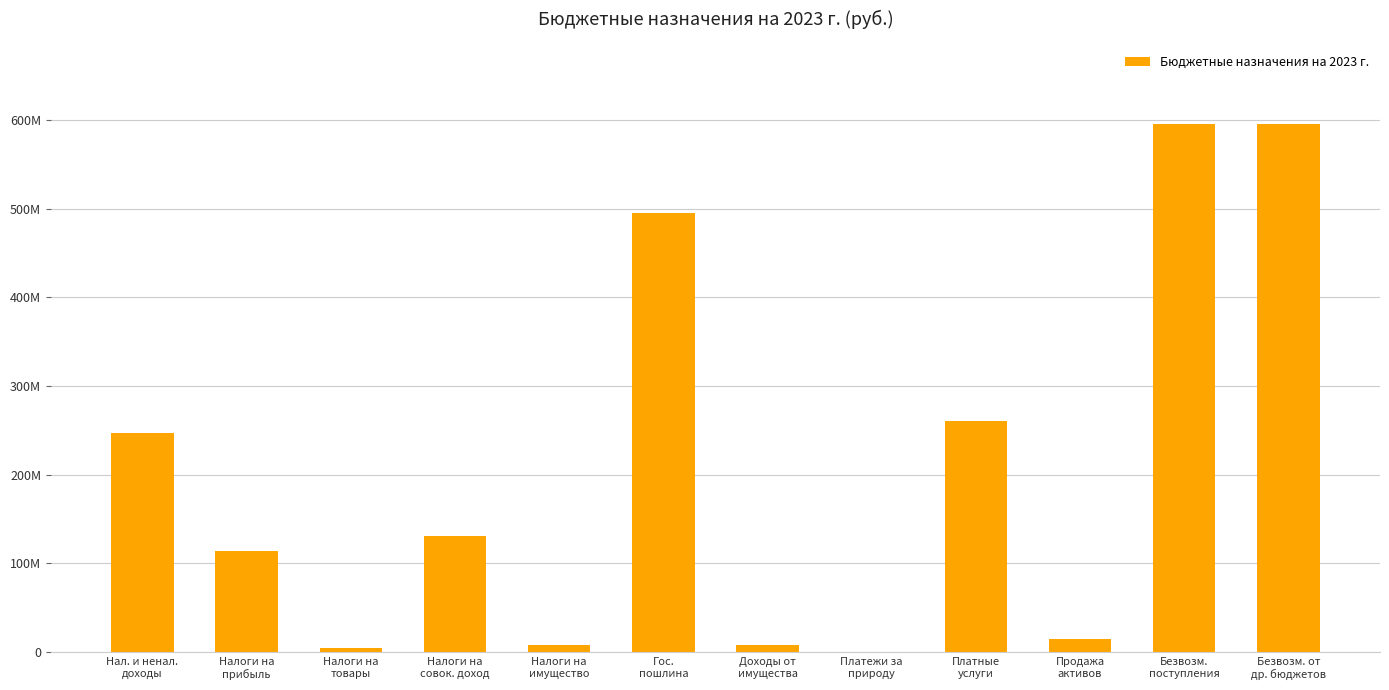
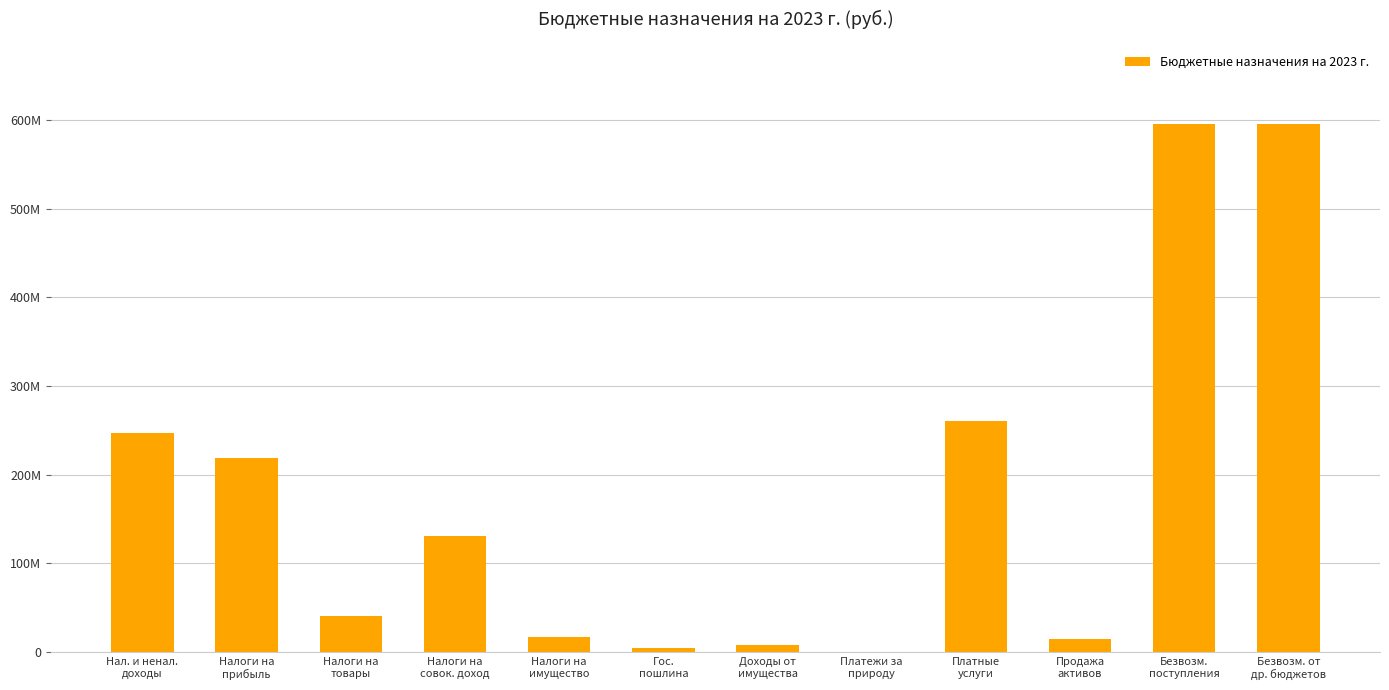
  {
    "Нал. и ненал. доходы": "250М",
-   "Налоги на прибыль": "110М",
-   "Налоги на товары": "10М",
+   "Налоги на прибыль": "220М",
+   "Налоги на товары": "40М",
    "Налоги на совок. доход": "130М",
-   "Налоги на имущество": "10М",
-   "Гос. пошлина": "500М",
+   "Налоги на имущество": "20М",
+   "Гос. пошлина": "0М",
    "Доходы от имущества": "10М",
    "Платные услуги": "260М",
    "Продажа активов": "10М",
    "Безвозм. поступления": "600М",
    "Безвозм. от др. бюджетов": "600М"
  }
